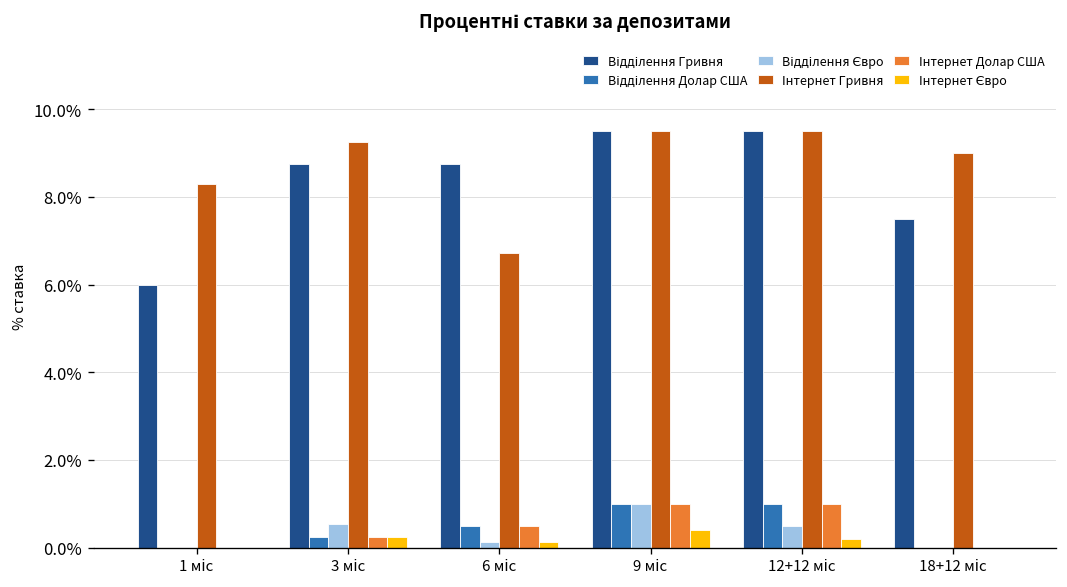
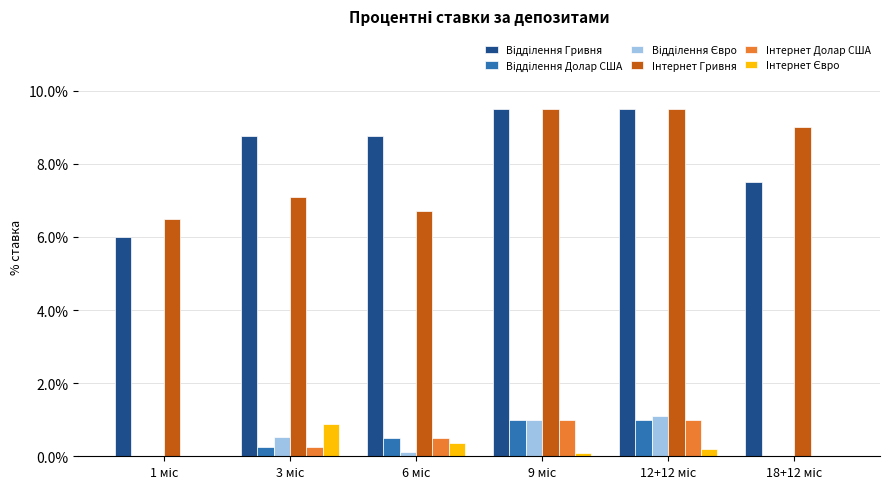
  {
    "Відділення Євро": {
      "1 міс": "0.0%",
      "3 міс": "0.5%",
      "6 міс": "0.1%",
      "9 міс": "1.0%",
-     "12+12 міс": "0.5%",
+     "12+12 міс": "1.1%",
      "18+12 міс": "0.0%"
    },
    "Інтернет Гривня": {
-     "1 міс": "8.3%",
-     "3 міс": "9.3%",
+     "1 міс": "6.5%",
+     "3 міс": "7.1%",
      "6 міс": "6.7%",
      "9 міс": "9.5%",
      "12+12 міс": "9.5%",
      "18+12 міс": "9.0%"
    },
    "Інтернет Долар США": {
      "1 міс": "0.0%",
      "3 міс": "0.3%",
      "6 міс": "0.5%",
      "9 міс": "1.0%",
      "12+12 міс": "1.0%",
      "18+12 міс": "0.0%"
    },
    "Інтернет Євро": {
      "1 міс": "0.0%",
-     "3 міс": "0.3%",
-     "6 міс": "0.1%",
-     "9 міс": "0.4%",
+     "3 міс": "0.9%",
+     "6 міс": "0.4%",
+     "9 міс": "0.1%",
      "12+12 міс": "0.2%",
      "18+12 міс": "0.0%"
    }
  }
